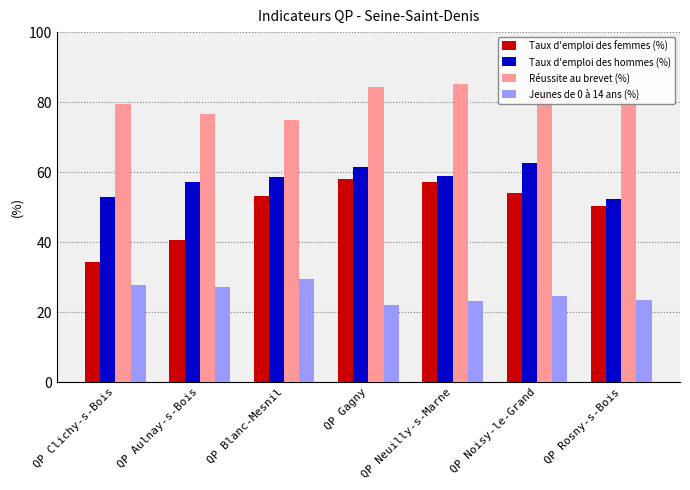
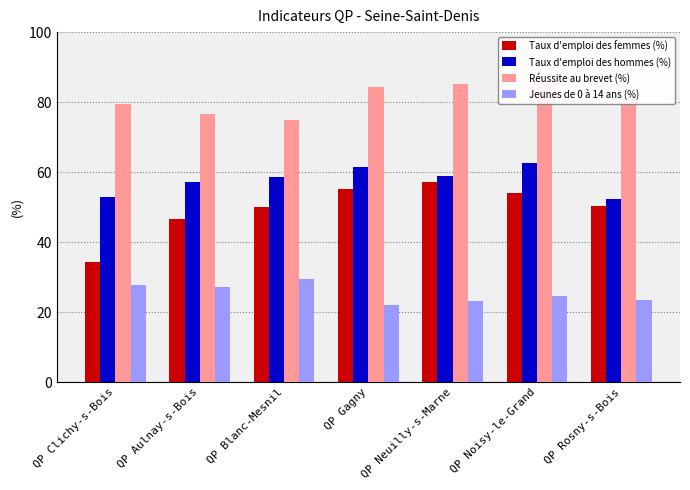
  {
    "Taux d'emploi des femmes (%)": {
      "QP Clichy-s-Bois": 34,
-     "QP Aulnay-s-Bois": 41,
-     "QP Blanc-Mesnil": 53,
-     "QP Gagny": 58,
+     "QP Aulnay-s-Bois": 47,
+     "QP Blanc-Mesnil": 50,
+     "QP Gagny": 55,
      "QP Neuilly-s-Marne": 57,
      "QP Noisy-le-Grand": 54,
      "QP Rosny-s-Bois": 50
    },
    "Taux d'emploi des hommes (%)": {
      "QP Clichy-s-Bois": 53,
      "QP Aulnay-s-Bois": 57,
      "QP Blanc-Mesnil": 59,
      "QP Gagny": 62,
      "QP Neuilly-s-Marne": 59,
      "QP Noisy-le-Grand": 63,
      "QP Rosny-s-Bois": 52
    },
    "Réussite au brevet (%)": {
      "QP Clichy-s-Bois": 79,
      "QP Aulnay-s-Bois": 77,
      "QP Blanc-Mesnil": 75,
      "QP Gagny": 84,
      "QP Neuilly-s-Marne": 85
    },
    "Jeunes de 0 à 14 ans (%)": {
      "QP Clichy-s-Bois": 28,
      "QP Aulnay-s-Bois": 27,
      "QP Blanc-Mesnil": 30,
      "QP Gagny": 22,
      "QP Neuilly-s-Marne": 23,
      "QP Noisy-le-Grand": 25,
      "QP Rosny-s-Bois": 24
    }
  }
